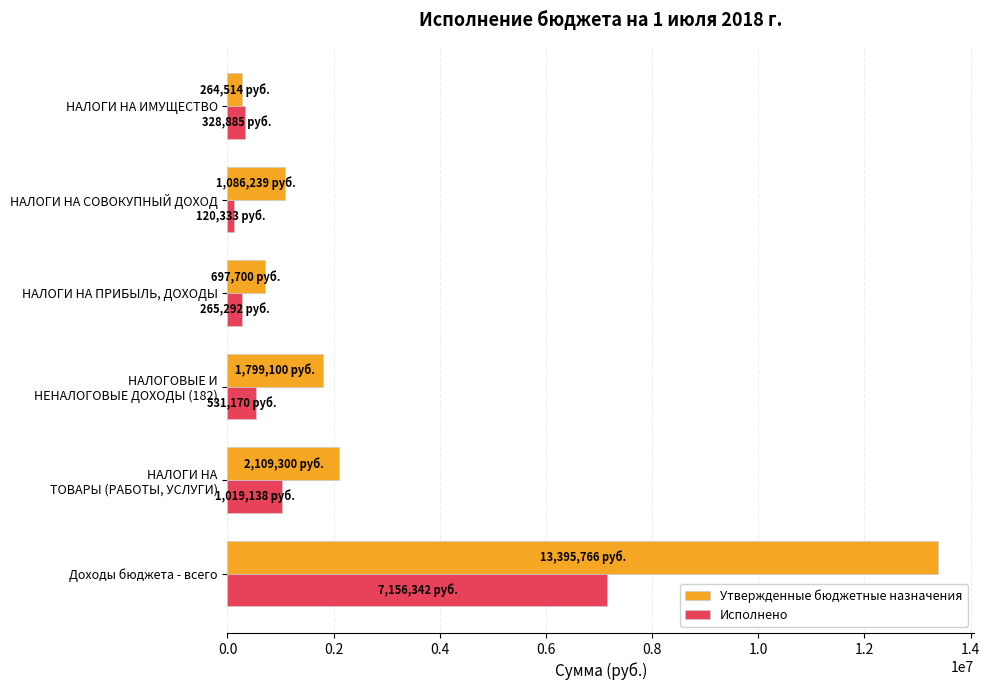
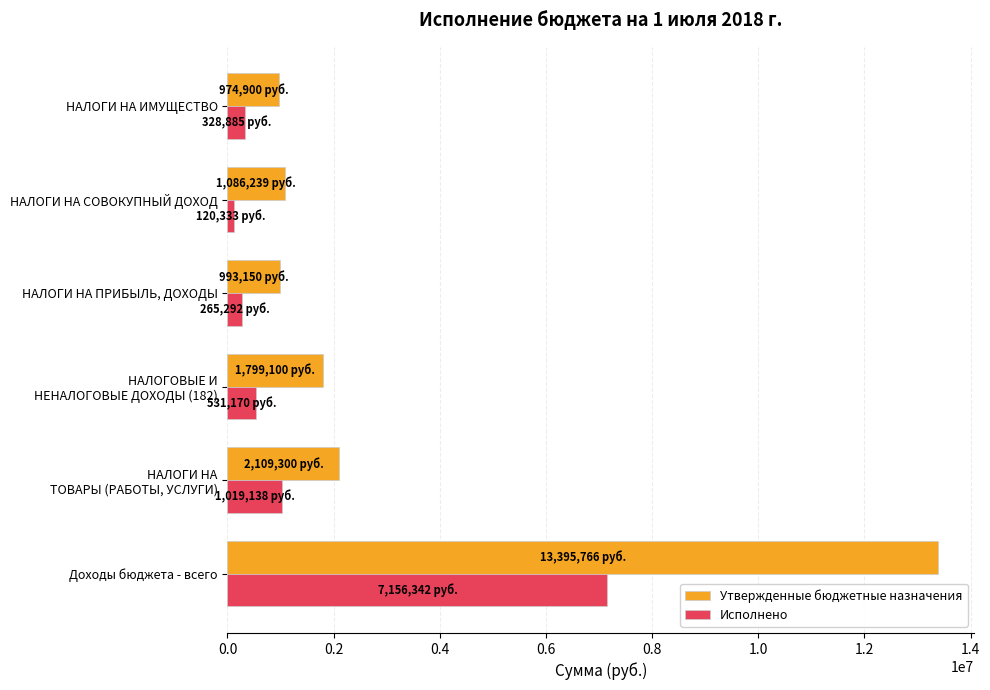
  {
    "Утвержденные бюджетные назначения": {
-     "НАЛОГИ НА ИМУЩЕСТВО": "264,514",
+     "НАЛОГИ НА ИМУЩЕСТВО": "974,900",
      "НАЛОГИ НА СОВОКУПНЫЙ ДОХОД": "1,086,239",
-     "НАЛОГИ НА ПРИБЫЛЬ, ДОХОДЫ": "697,700",
+     "НАЛОГИ НА ПРИБЫЛЬ, ДОХОДЫ": "993,150",
      "НАЛОГОВЫЕ И НЕНАЛОГОВЫЕ ДОХОДЫ (182)": "1,799,100",
      "НАЛОГИ НА ТОВАРЫ (РАБОТЫ, УСЛУГИ)": "2,109,300",
      "Доходы бюджета - всего": "13,395,766"
    },
    "Исполнено": {
      "НАЛОГИ НА ИМУЩЕСТВО": "328,885",
      "НАЛОГИ НА СОВОКУПНЫЙ ДОХОД": "120,333",
      "НАЛОГИ НА ПРИБЫЛЬ, ДОХОДЫ": "265,292",
      "НАЛОГОВЫЕ И НЕНАЛОГОВЫЕ ДОХОДЫ (182)": "531,170",
      "НАЛОГИ НА ТОВАРЫ (РАБОТЫ, УСЛУГИ)": "1,019,138",
      "Доходы бюджета - всего": "7,156,342"
    }
  }
